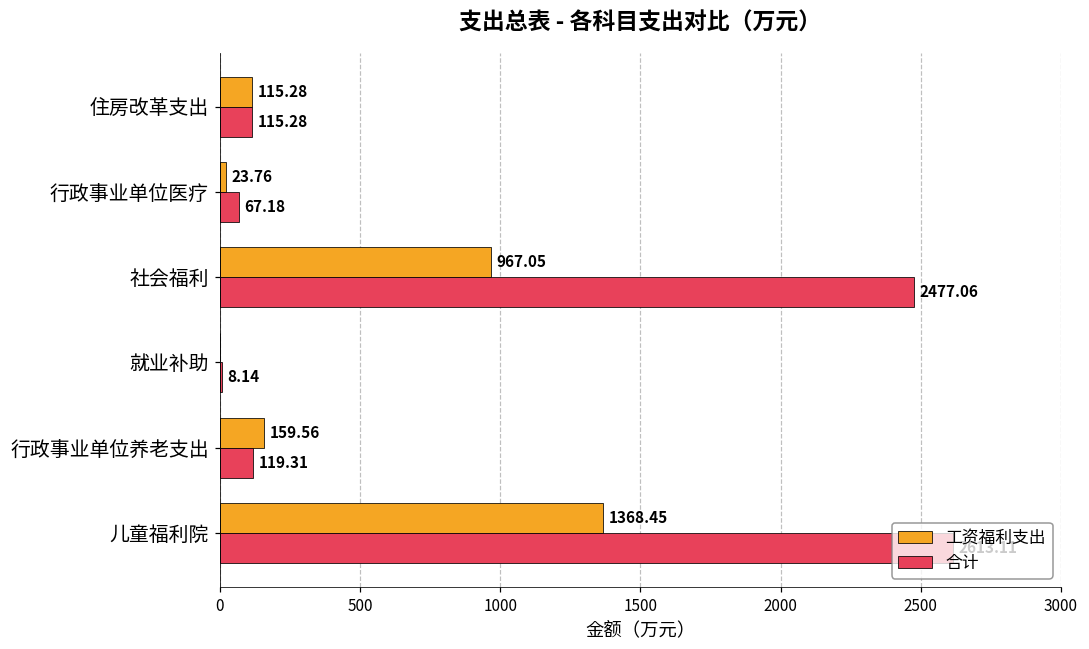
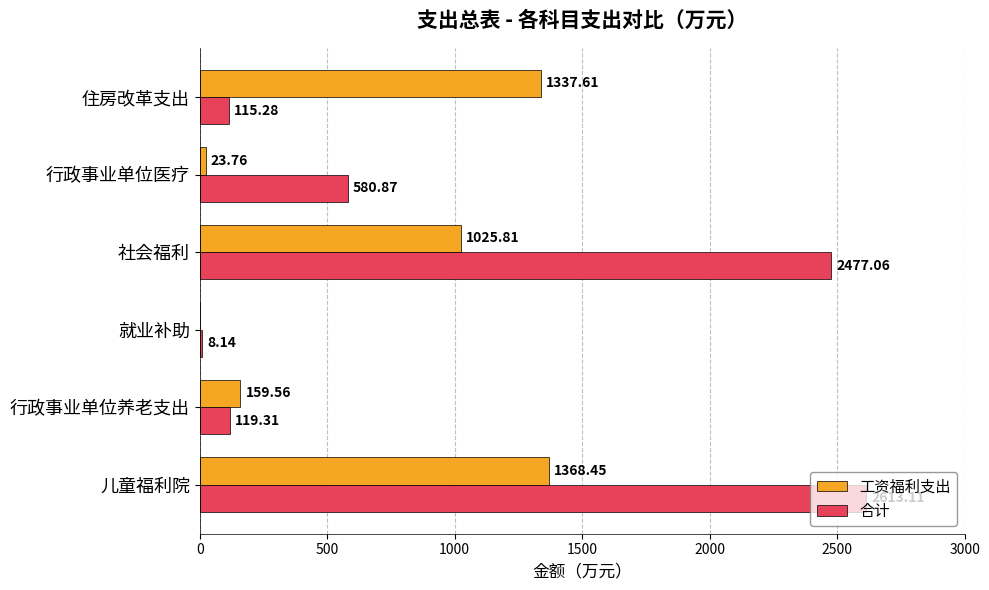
  {
    "工资福利支出": {
-     "住房改革支出": 115.28,
+     "住房改革支出": 1337.61,
      "行政事业单位医疗": 23.76,
-     "社会福利": 967.05,
+     "社会福利": 1025.81,
      "行政事业单位养老支出": 159.56,
      "儿童福利院": 1368.45
    },
    "合计": {
      "住房改革支出": 115.28,
-     "行政事业单位医疗": 67.18,
+     "行政事业单位医疗": 580.87,
      "社会福利": 2477.06,
      "就业补助": 8.14,
      "行政事业单位养老支出": 119.31
    }
  }
